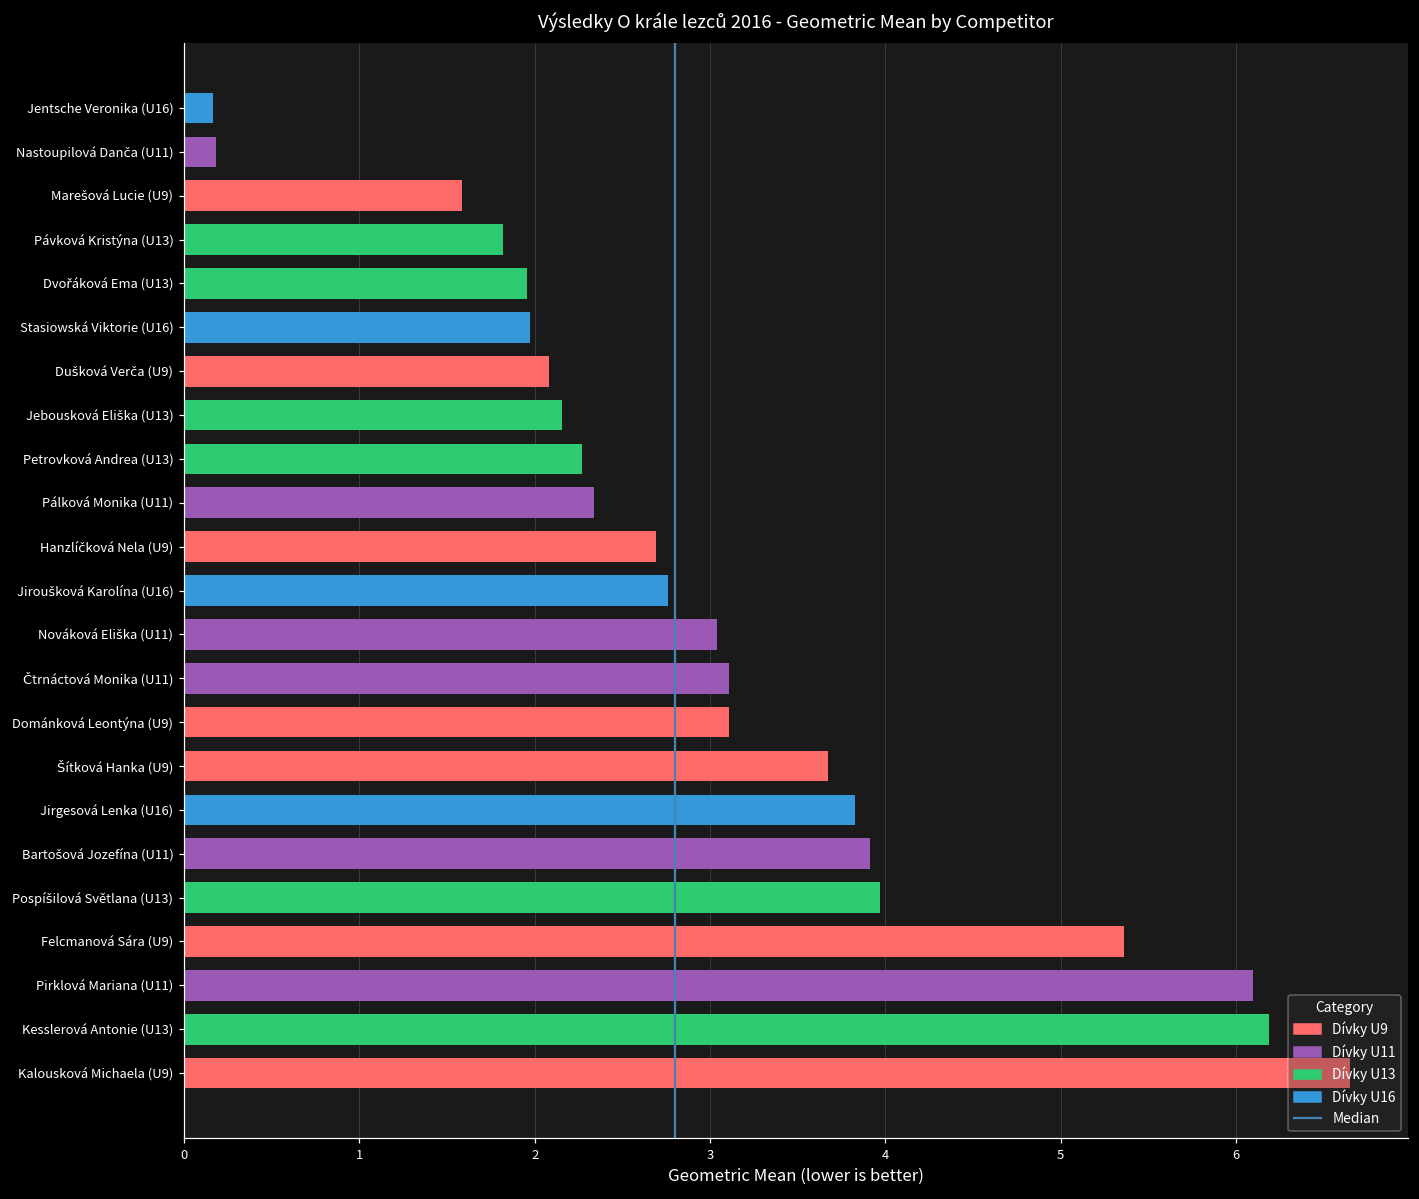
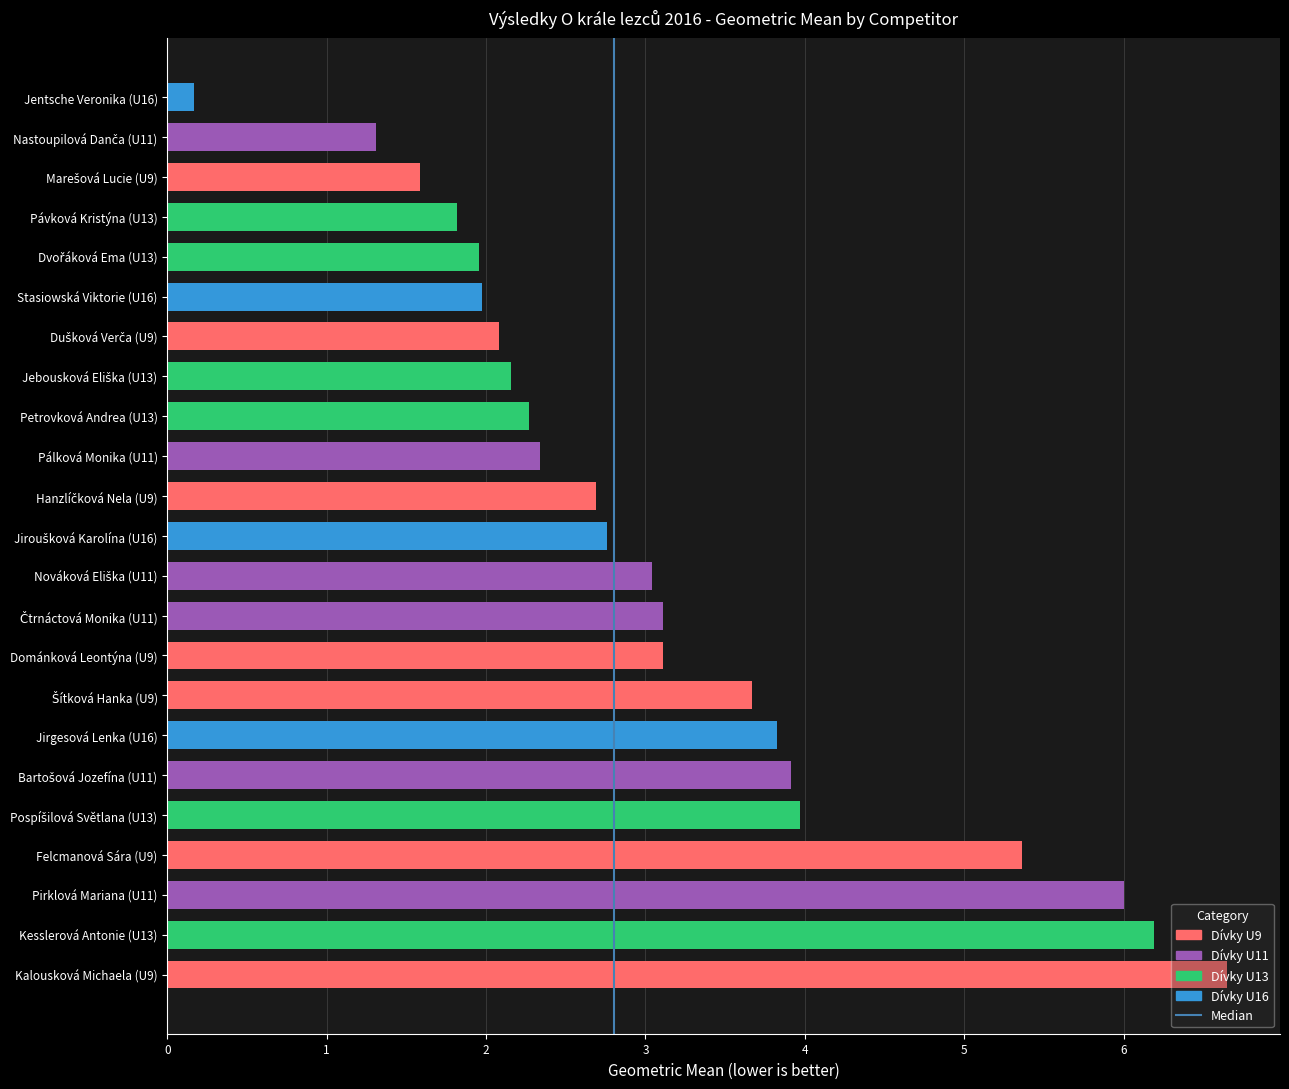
  {
    "Jentsche Veronika (U16)": 0.17,
-   "Nastoupilová Danča (U11)": 0.18,
+   "Nastoupilová Danča (U11)": 1.31,
    "Marešová Lucie (U9)": 1.59,
    "Pávková Kristýna (U13)": 1.82,
    "Dvořáková Ema (U13)": 1.96,
    "Stasiowská Viktorie (U16)": 1.98,
    "Dušková Verča (U9)": 2.08,
    "Jebousková Eliška (U13)": 2.15,
    "Petrovková Andrea (U13)": 2.27,
    "Pálková Monika (U11)": 2.34,
    "Hanzlíčková Nela (U9)": 2.69,
    "Jiroušková Karolína (U16)": 2.76,
    "Nováková Eliška (U11)": 3.04,
    "Čtrnáctová Monika (U11)": 3.11,
    "Dománková Leontýna (U9)": 3.11,
    "Šítková Hanka (U9)": 3.67,
    "Jirgesová Lenka (U16)": 3.83,
    "Bartošová Jozefína (U11)": 3.91,
    "Pospíšilová Světlana (U13)": 3.97,
    "Felcmanová Sára (U9)": 5.36,
-   "Pirklová Mariana (U11)": 6.1,
+   "Pirklová Mariana (U11)": 6.0,
    "Kesslerová Antonie (U13)": 6.19
  }
